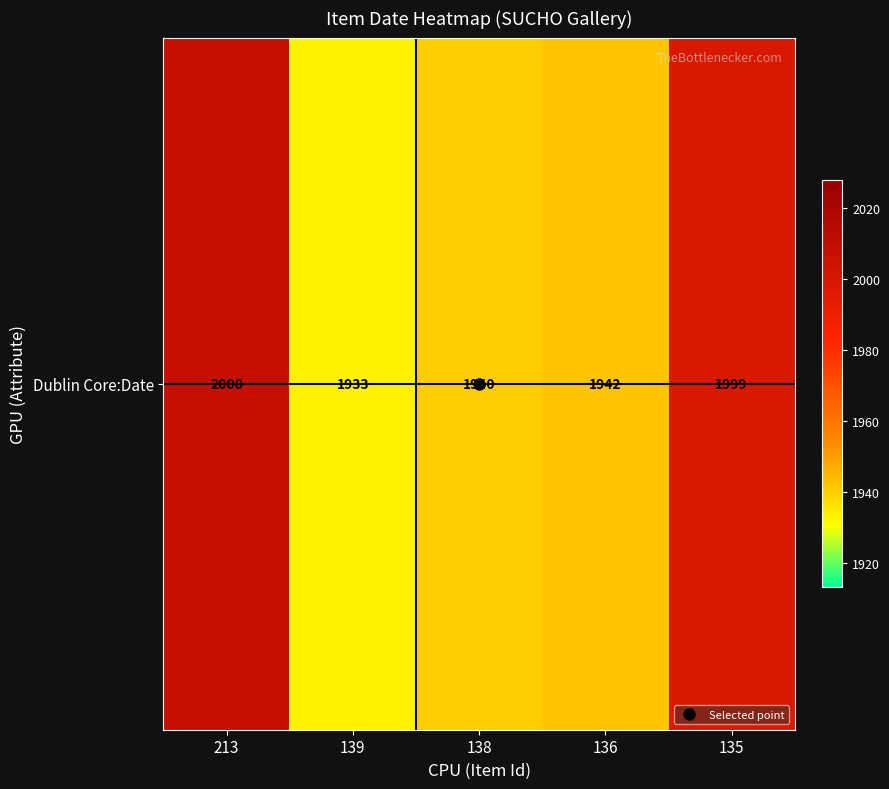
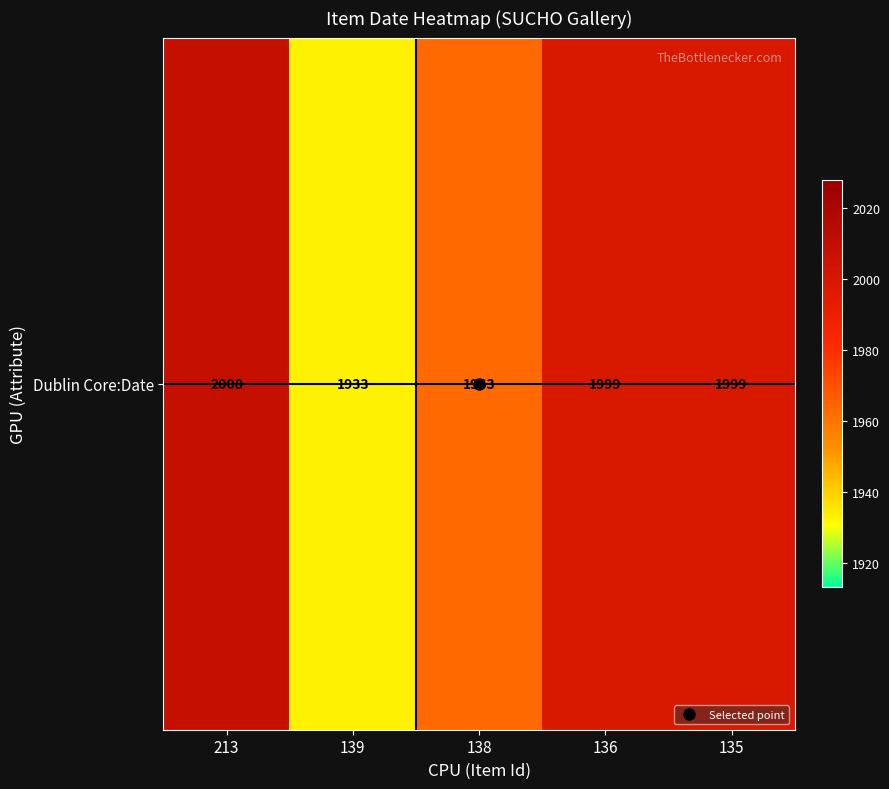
  {
    "Dublin Core:Date": {
      "213": 2008,
      "139": 1933,
-     "138": 1940,
-     "136": 1942
+     "138": 1963,
+     "136": 1999
    }
  }
